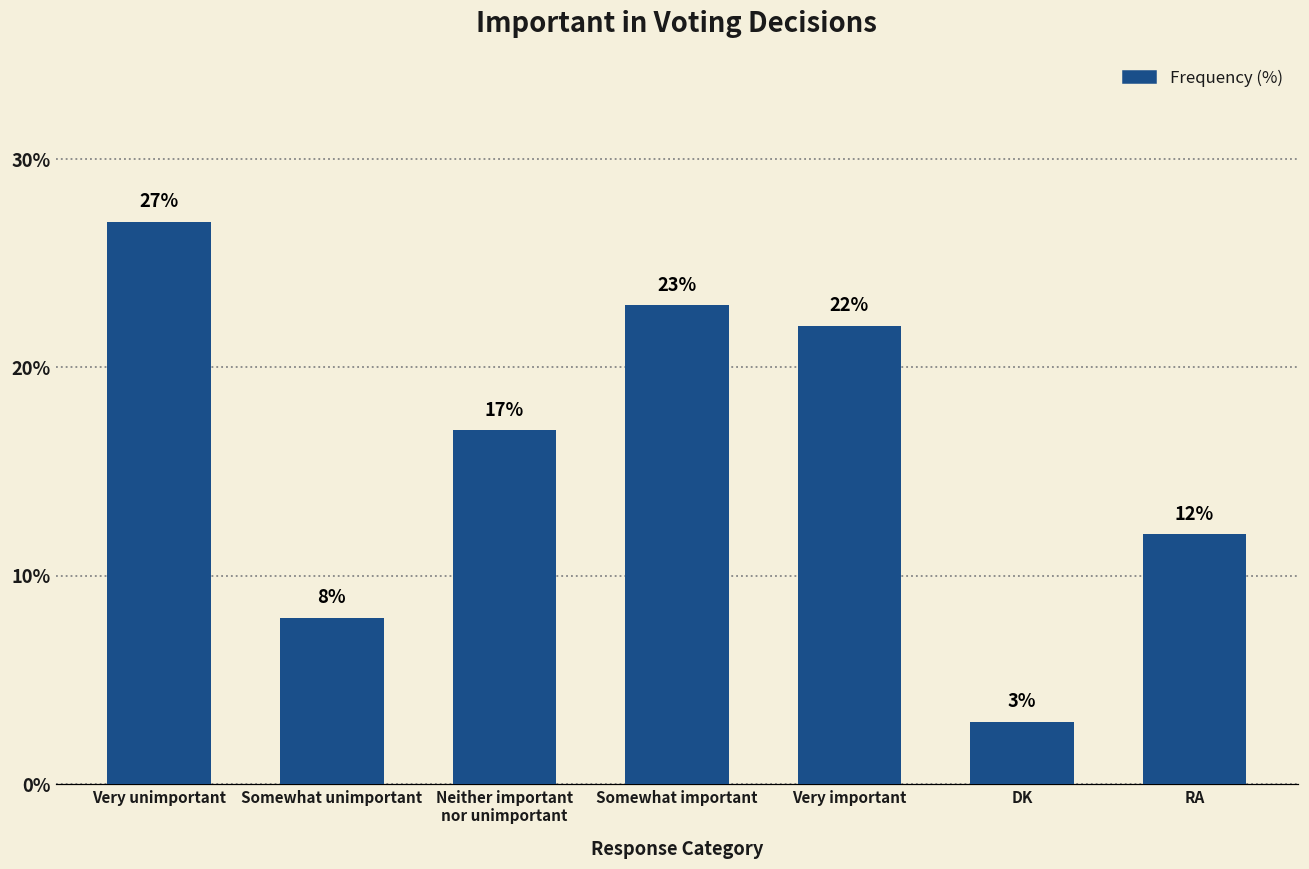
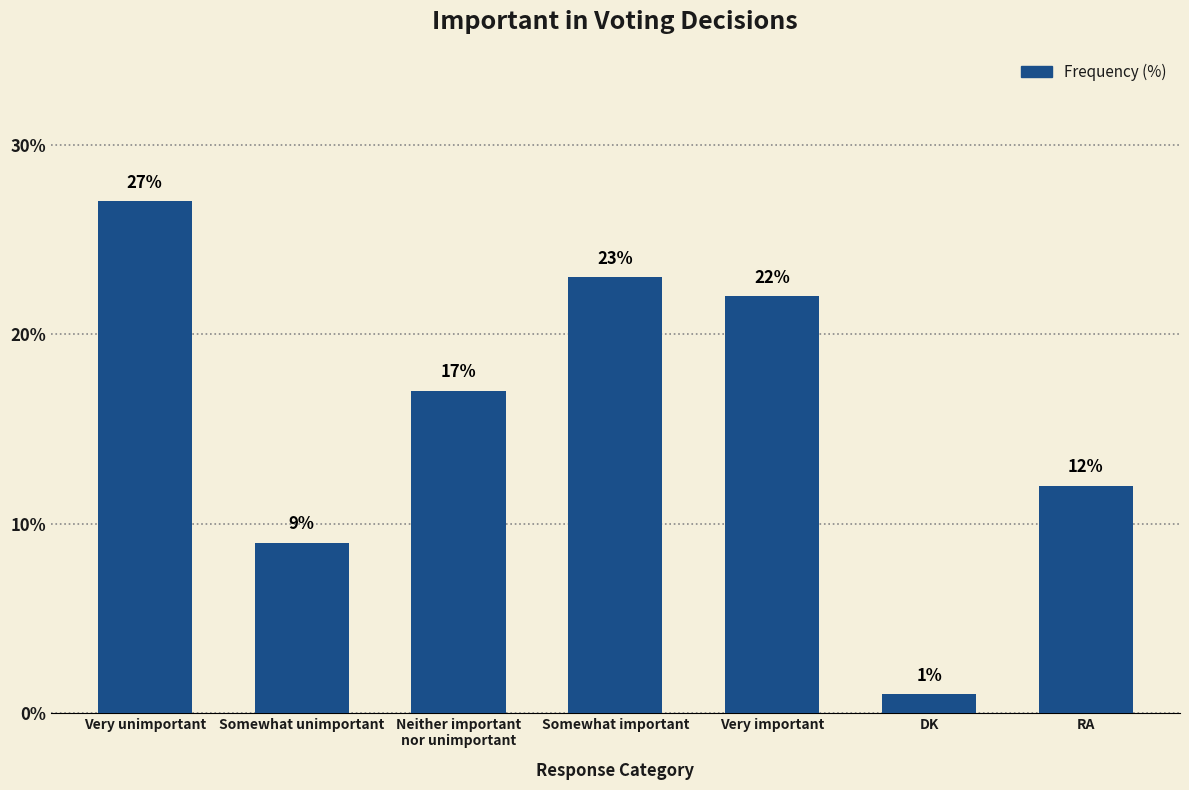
  {
    "Very unimportant": "27%",
-   "Somewhat unimportant": "8%",
+   "Somewhat unimportant": "9%",
    "Neither important nor unimportant": "17%",
    "Somewhat important": "23%",
    "Very important": "22%",
-   "DK": "3%",
+   "DK": "1%",
    "RA": "12%"
  }
